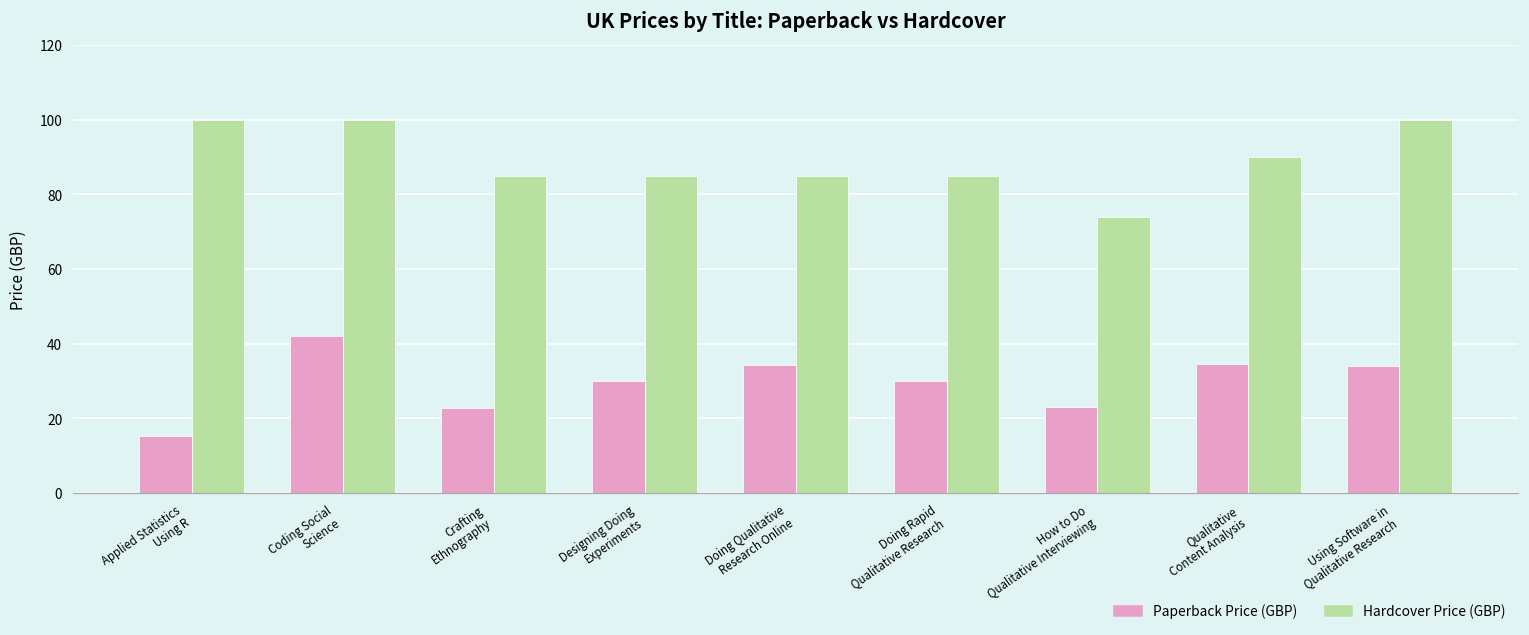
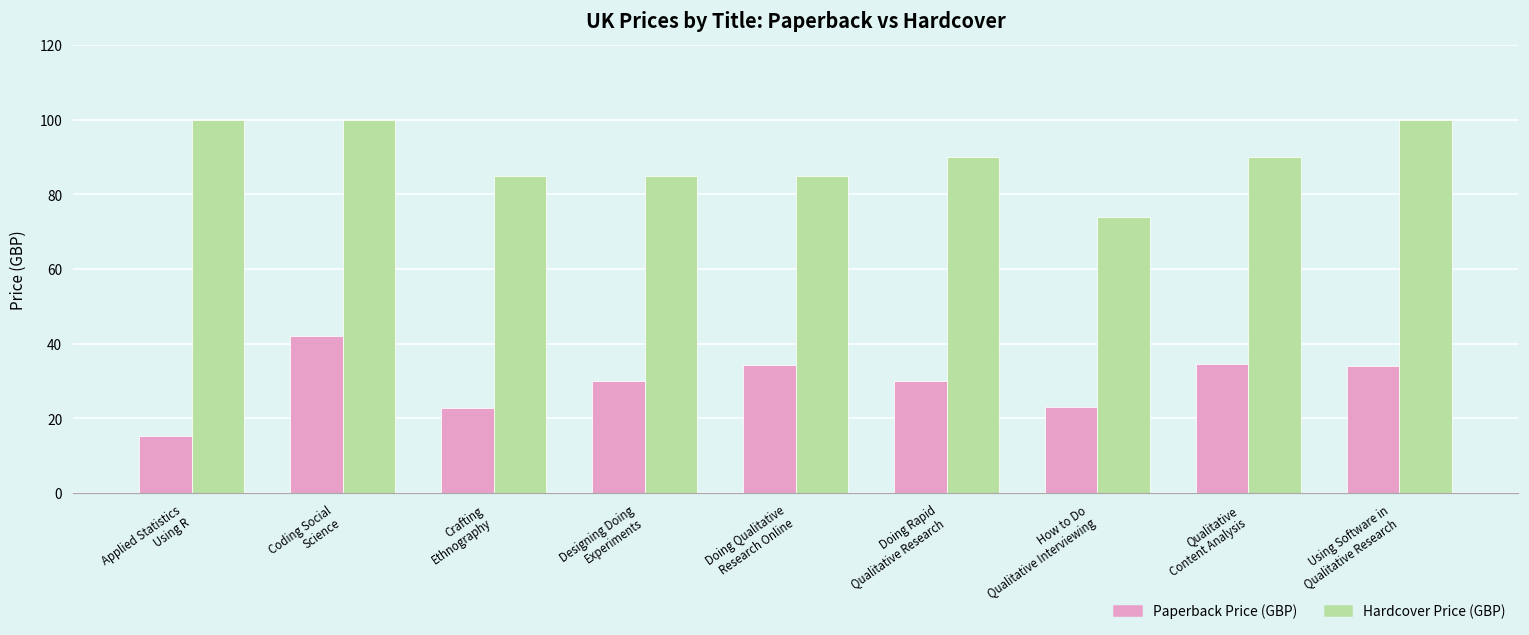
  {
    "Paperback Price (GBP)": {
      "Applied Statistics Using R": 15,
      "Coding Social Science": 42,
      "Crafting Ethnography": 23,
      "Designing Doing Experiments": 30,
      "Doing Qualitative Research Online": 34,
      "Doing Rapid Qualitative Research": 30,
      "How to Do Qualitative Interviewing": 23,
      "Qualitative Content Analysis": 35,
      "Using Software in Qualitative Research": 34
    },
    "Hardcover Price (GBP)": {
      "Applied Statistics Using R": 100,
      "Coding Social Science": 100,
      "Crafting Ethnography": 85,
      "Designing Doing Experiments": 85,
      "Doing Qualitative Research Online": 85,
-     "Doing Rapid Qualitative Research": 85,
+     "Doing Rapid Qualitative Research": 90,
      "How to Do Qualitative Interviewing": 74,
      "Qualitative Content Analysis": 90,
      "Using Software in Qualitative Research": 100
    }
  }
